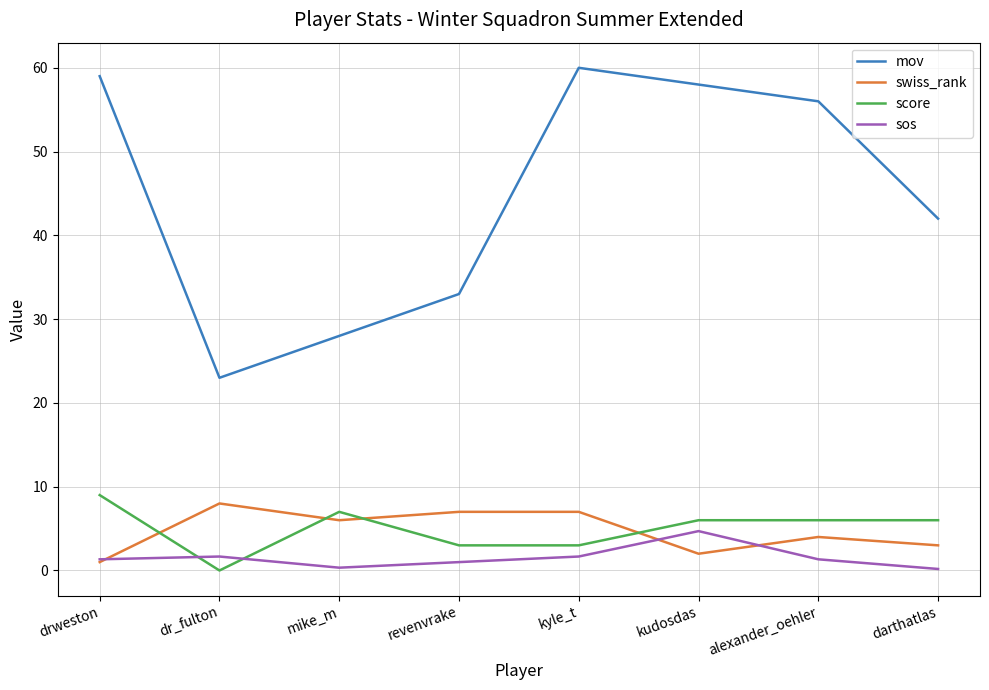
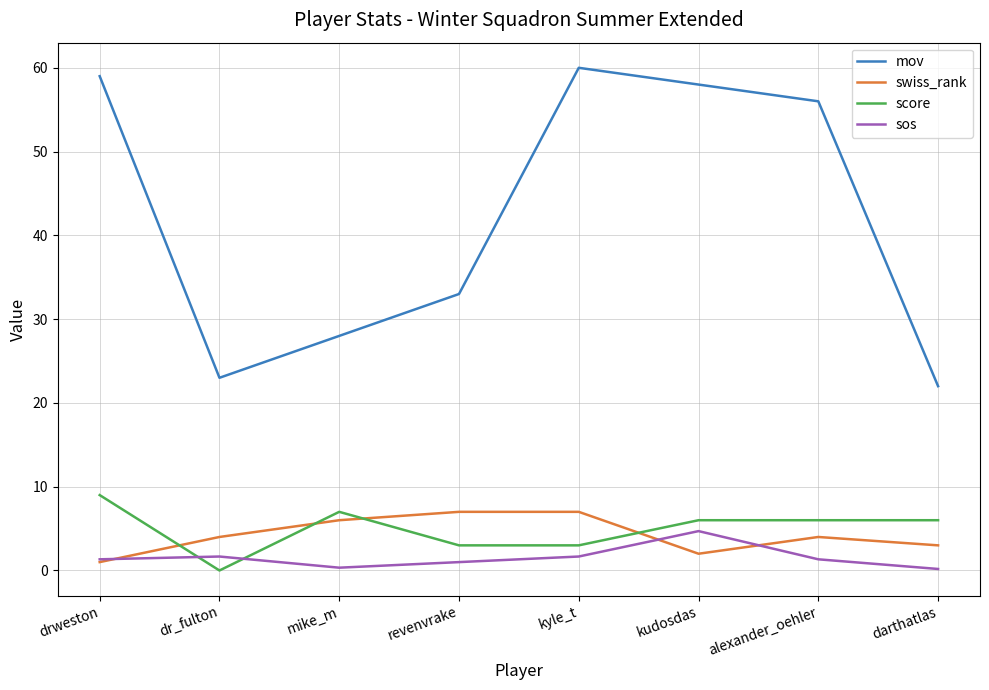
  {
    "mov": {
      "drweston": 59,
      "dr_fulton": 23,
      "mike_m": 28,
      "revenvrake": 33,
      "kyle_t": 60,
      "kudosdas": 58,
      "alexander_oehler": 56,
-     "darthatlas": 42
+     "darthatlas": 22
    },
    "swiss_rank": {
      "drweston": 1,
-     "dr_fulton": 8,
+     "dr_fulton": 4,
      "mike_m": 6,
      "revenvrake": 7,
      "kyle_t": 7,
      "kudosdas": 2,
      "alexander_oehler": 4,
      "darthatlas": 3
    },
    "score": {
      "drweston": 9,
      "dr_fulton": 0,
      "mike_m": 7,
      "revenvrake": 3,
      "kyle_t": 3,
      "kudosdas": 6,
      "alexander_oehler": 6,
      "darthatlas": 6
    },
    "sos": {
      "drweston": 1,
      "dr_fulton": 2,
      "mike_m": 0,
      "revenvrake": 1,
      "kyle_t": 2,
      "kudosdas": 5,
      "alexander_oehler": 1,
      "darthatlas": 0
    }
  }
